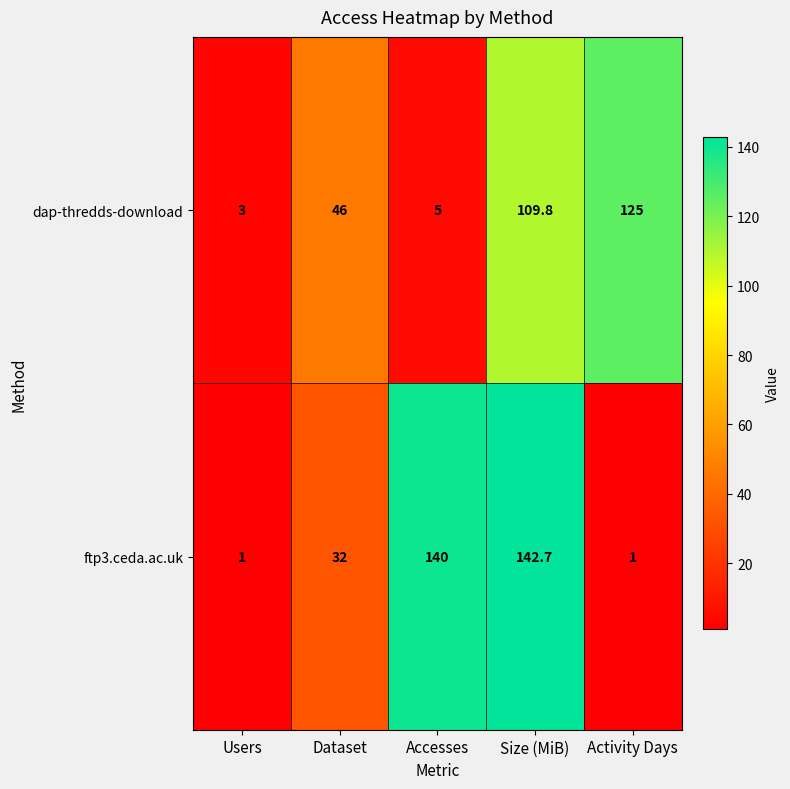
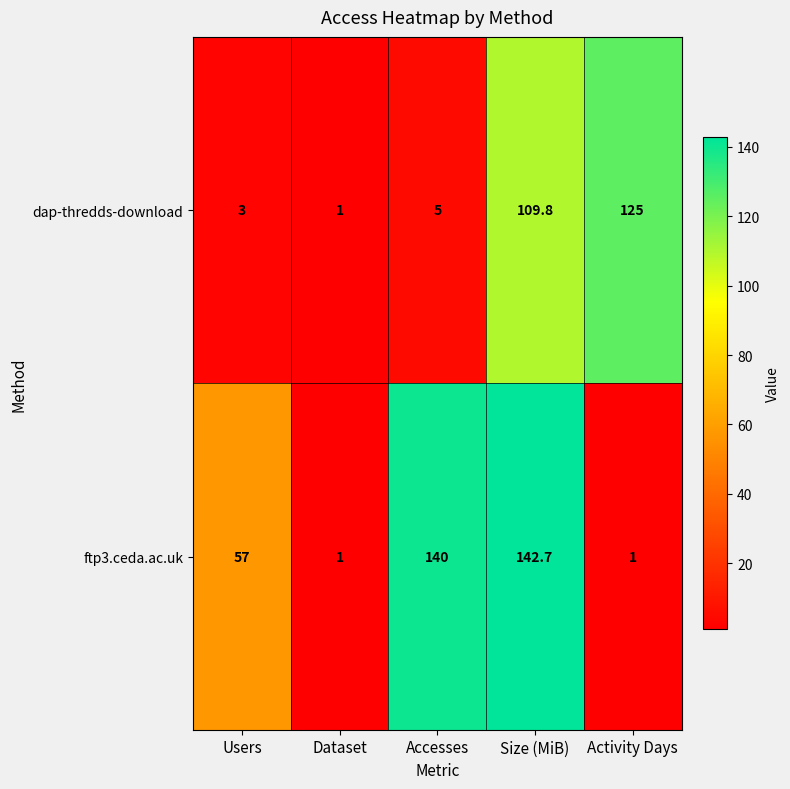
  {
    "dap-thredds-download": {
      "Users": 3,
-     "Dataset": 46,
+     "Dataset": 1,
      "Accesses": 5,
      "Size (MiB)": 109.8,
      "Activity Days": 125
    },
    "ftp3.ceda.ac.uk": {
-     "Users": 1,
-     "Dataset": 32,
+     "Users": 57,
+     "Dataset": 1,
      "Accesses": 140,
      "Size (MiB)": 142.7,
      "Activity Days": 1
    }
  }
